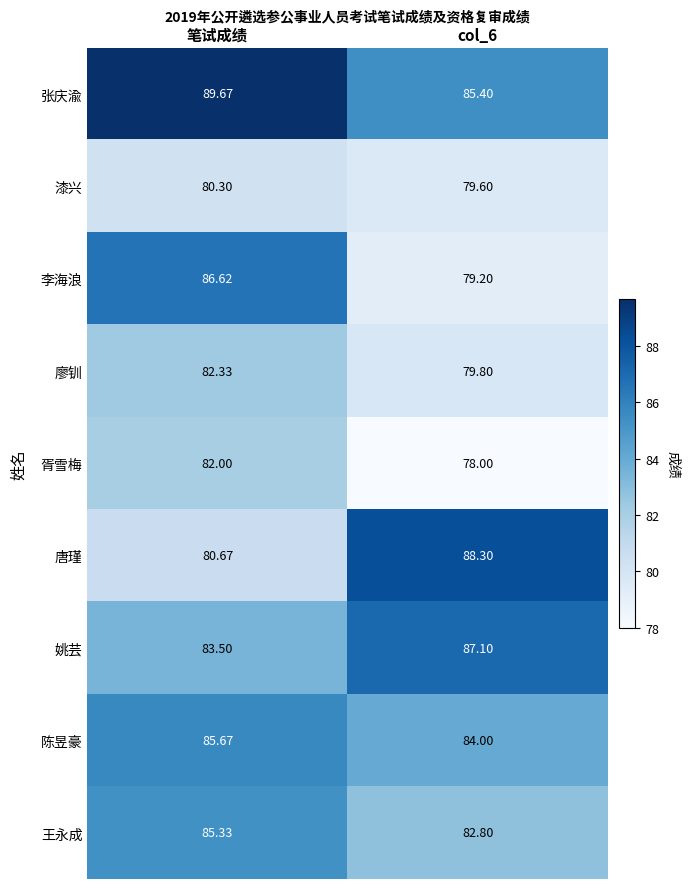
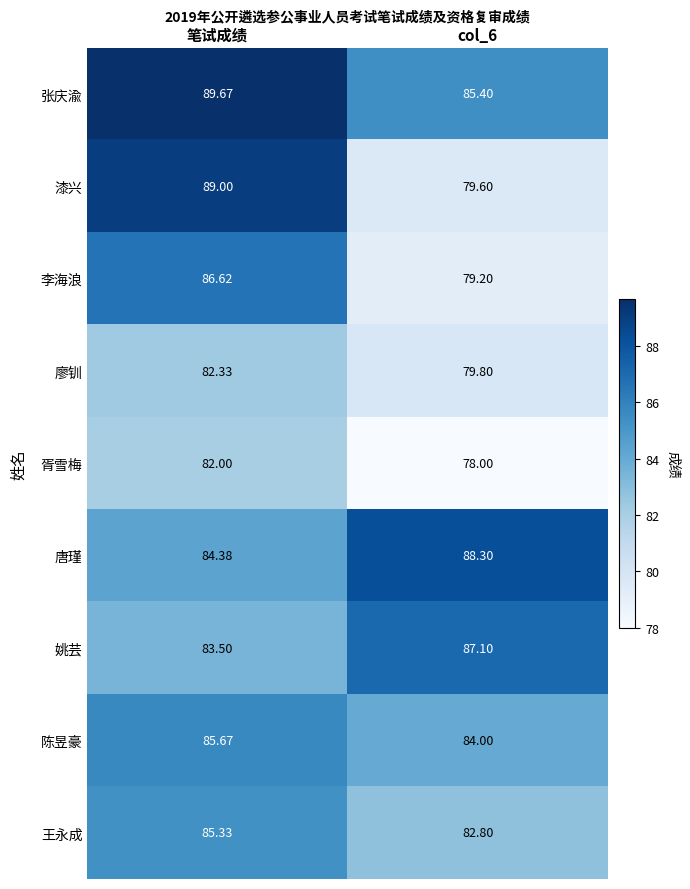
  {
    "张庆渝": {
      "笔试成绩": 89.67,
      "col_6": 85.40
    },
    "漆兴": {
-     "笔试成绩": 80.30,
+     "笔试成绩": 89.00,
      "col_6": 79.60
    },
    "李海浪": {
      "笔试成绩": 86.62,
      "col_6": 79.20
    },
    "廖钏": {
      "笔试成绩": 82.33,
      "col_6": 79.80
    },
    "胥雪梅": {
      "笔试成绩": 82.00,
      "col_6": 78.00
    },
    "唐瑾": {
-     "笔试成绩": 80.67,
+     "笔试成绩": 84.38,
      "col_6": 88.30
    },
    "姚芸": {
      "笔试成绩": 83.50,
      "col_6": 87.10
    },
    "陈昱豪": {
      "笔试成绩": 85.67,
      "col_6": 84.00
    },
    "王永成": {
      "笔试成绩": 85.33,
      "col_6": 82.80
    }
  }
